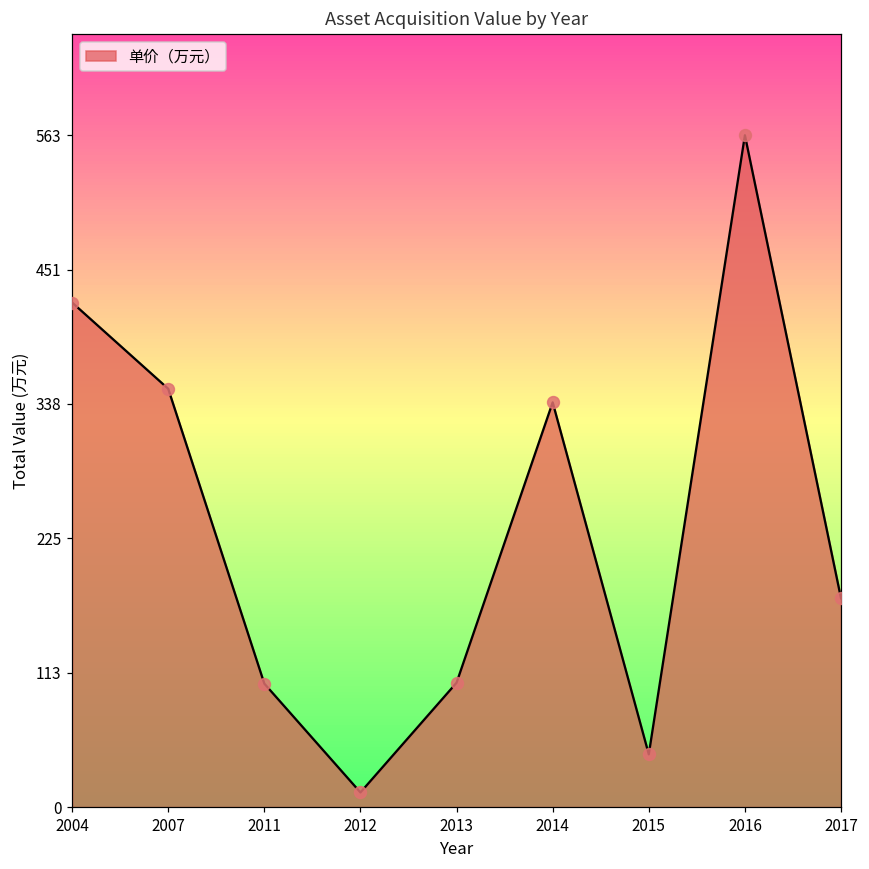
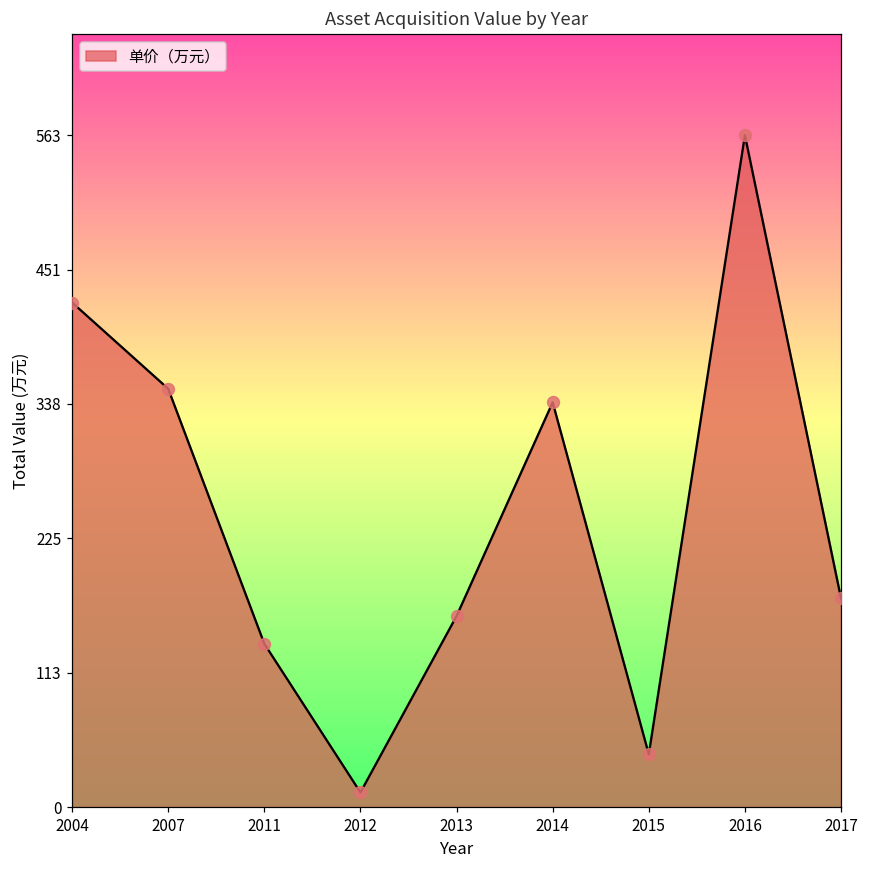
  {
    "2004": 423,
    "2007": 351,
-   "2011": 104,
+   "2011": 137,
    "2012": 12,
-   "2013": 104,
+   "2013": 160,
    "2014": 339,
    "2015": 44,
    "2016": 563,
    "2017": 175
  }
